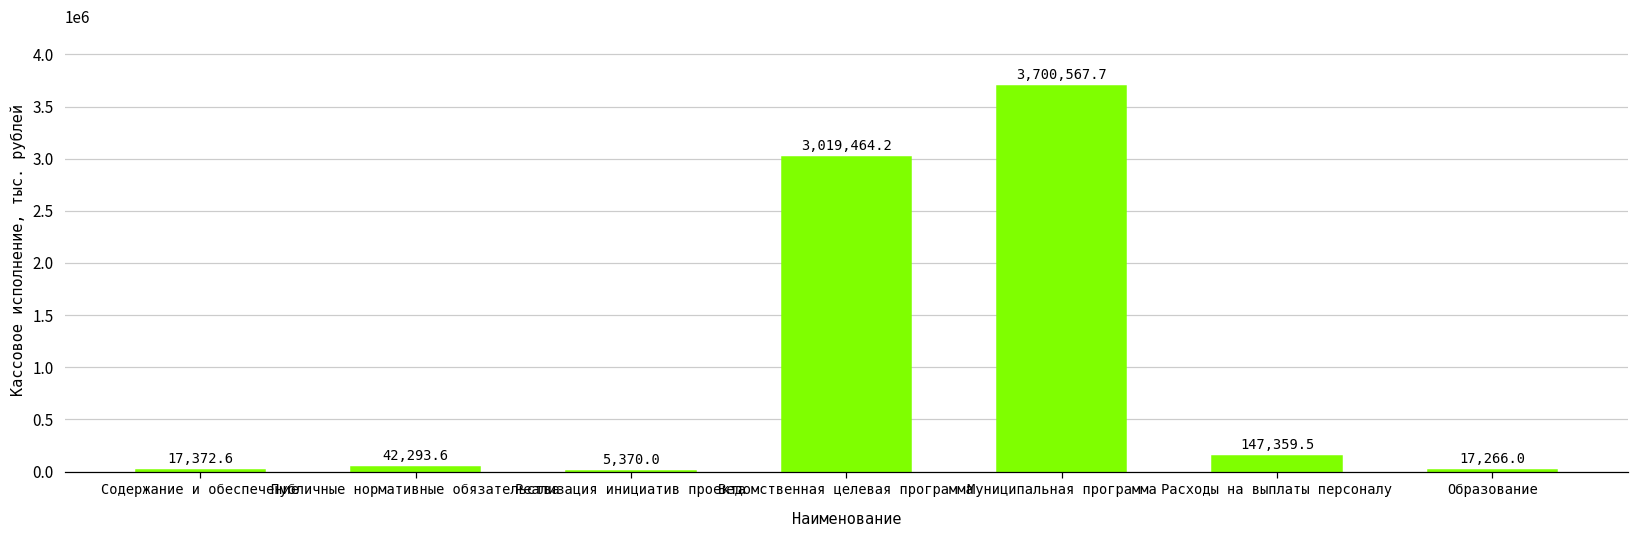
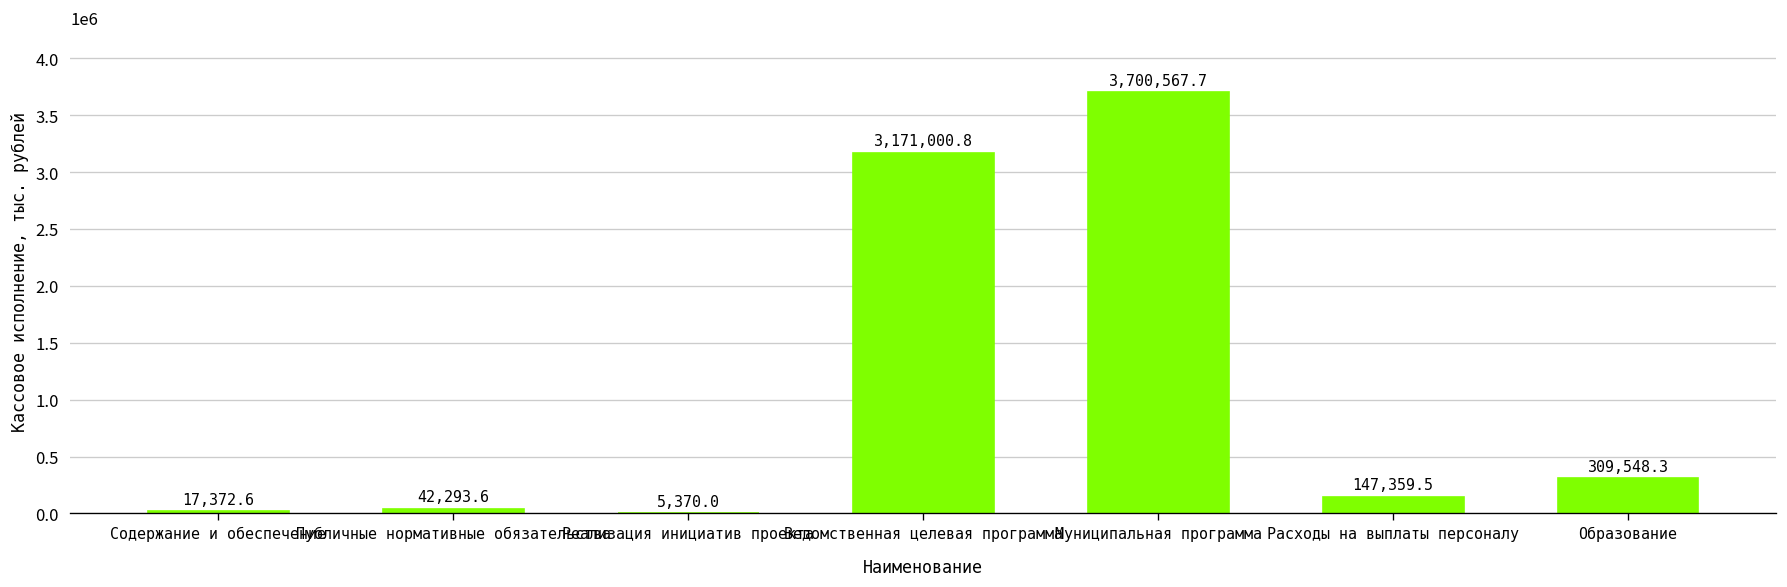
  {
    "Содержание и обеспечение": "17,372.6",
-   "Ведомственная целевая программа": "3,019,464.2",
+   "Ведомственная целевая программа": "3,171,000.8",
    "Муниципальная программа": "3,700,567.7",
    "Расходы на выплаты персоналу": "147,359.5",
-   "Образование": "17,266.0"
+   "Образование": "309,548.3"
  }
